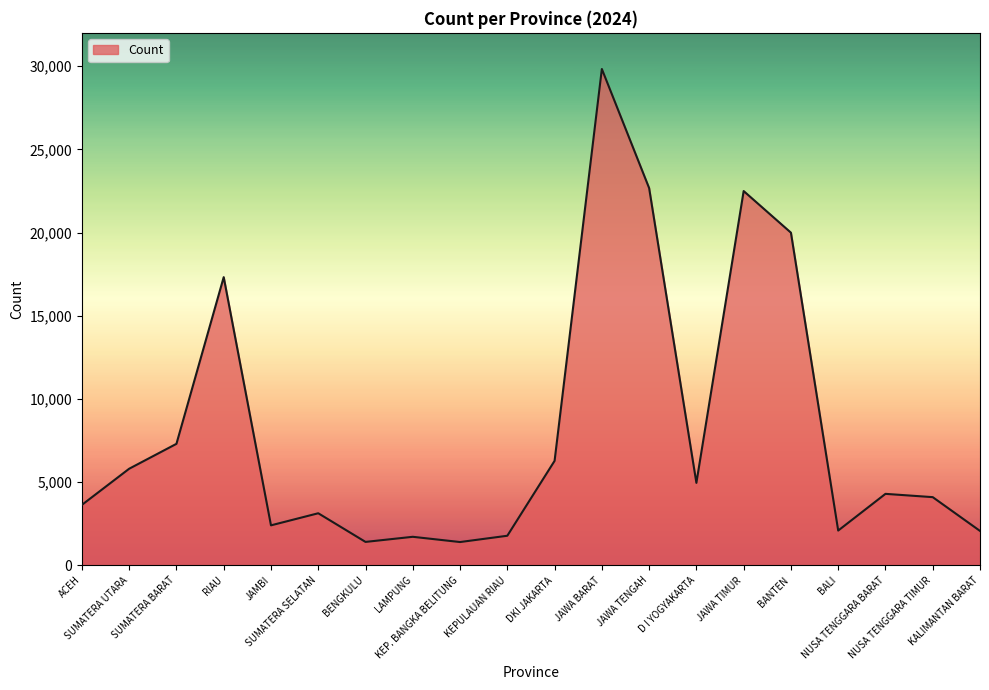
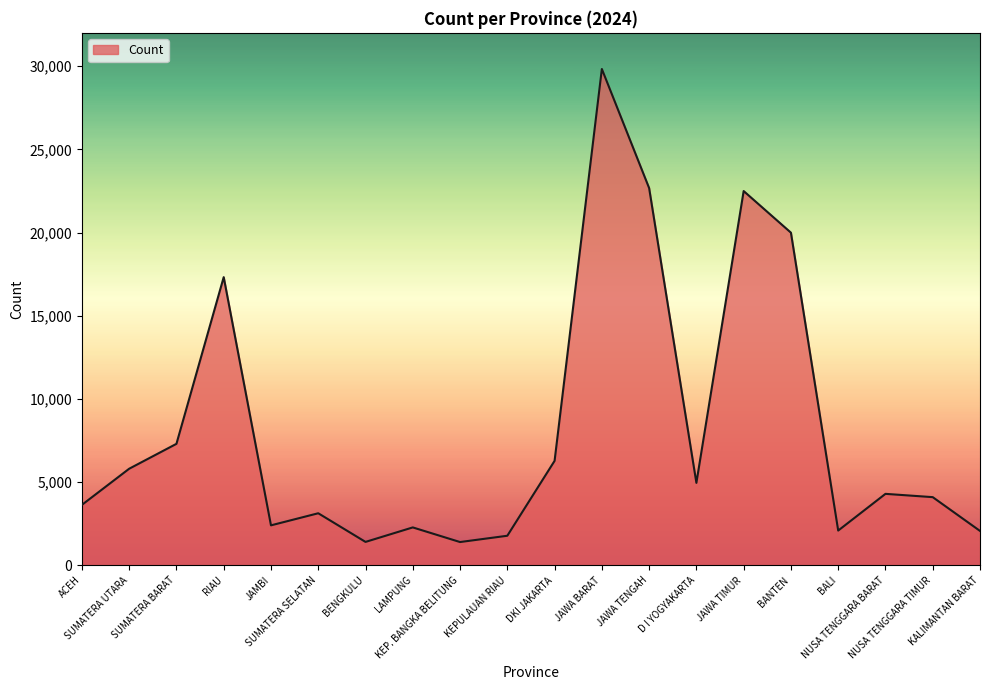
  {
    "ACEH": "3,600",
    "SUMATERA UTARA": "5,800",
    "SUMATERA BARAT": "7,300",
    "RIAU": "17,300",
    "JAMBI": "2,400",
    "SUMATERA SELATAN": "3,100",
    "BENGKULU": "1,400",
-   "LAMPUNG": "1,700",
+   "LAMPUNG": "2,300",
    "KEP. BANGKA BELITUNG": "1,400",
    "KEPULAUAN RIAU": "1,800",
    "DKI JAKARTA": "6,300",
    "JAWA BARAT": "29,800",
    "JAWA TENGAH": "22,700",
    "D I YOGYAKARTA": "5,000",
    "JAWA TIMUR": "22,500",
    "BANTEN": "20,000",
    "BALI": "2,100",
    "NUSA TENGGARA BARAT": "4,300",
    "NUSA TENGGARA TIMUR": "4,100",
    "KALIMANTAN BARAT": "2,100"
  }
